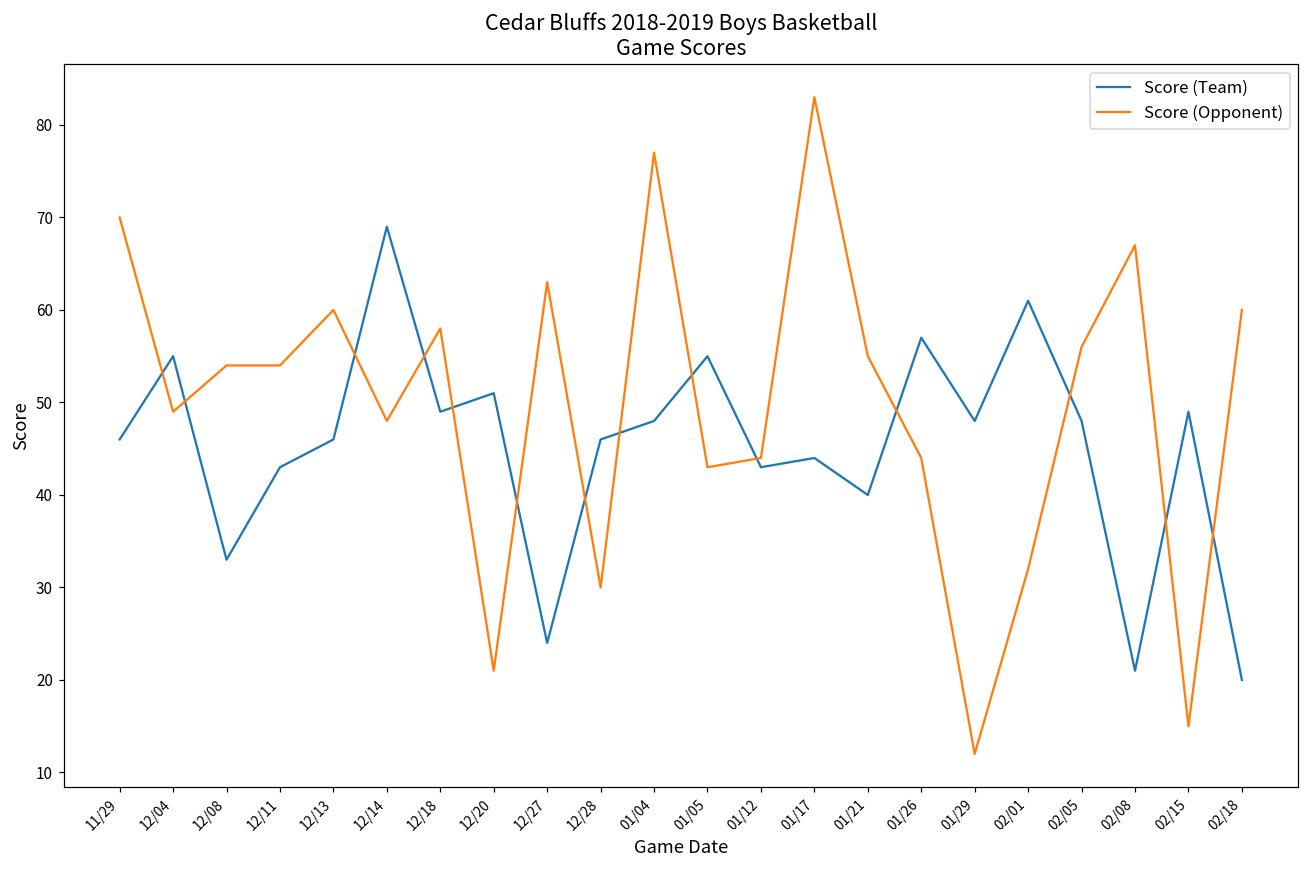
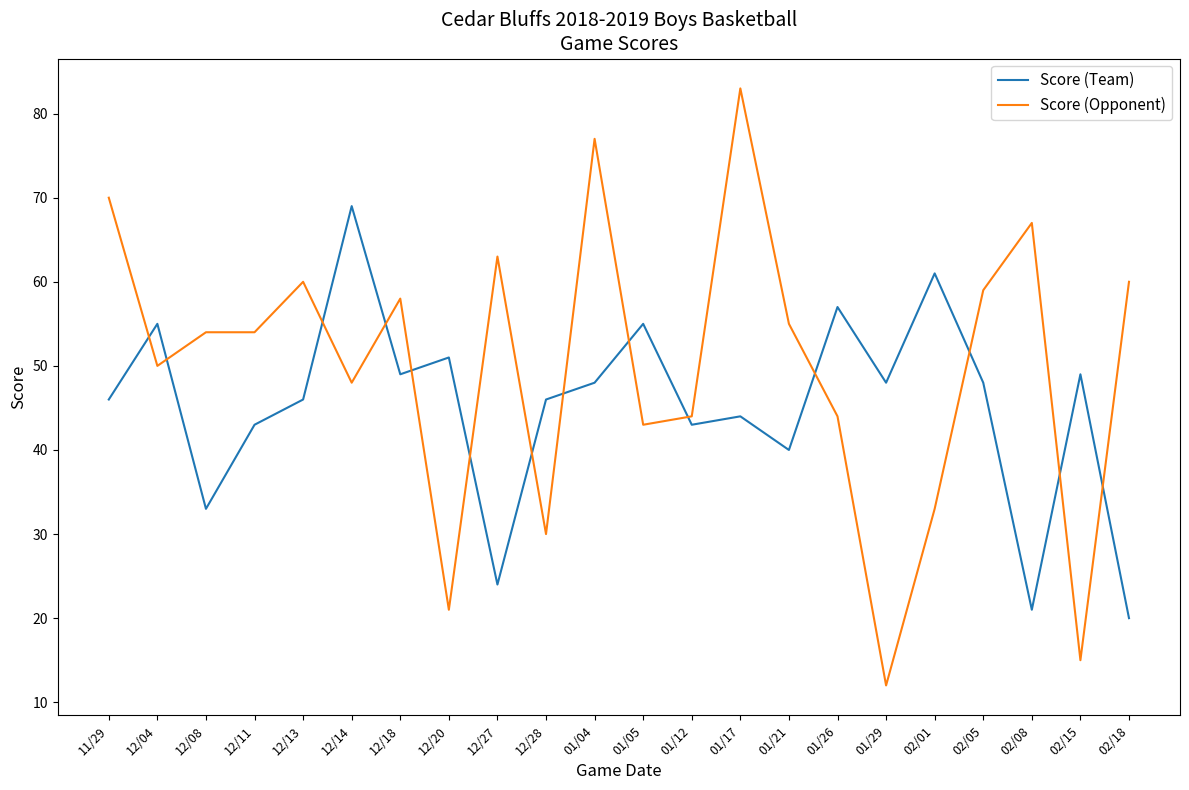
  {
    "Score (Team)": {
      "11/29": 46,
      "12/04": 55,
      "12/08": 33,
      "12/11": 43,
      "12/13": 46,
      "12/14": 69,
      "12/18": 49,
      "12/20": 51,
      "12/27": 24,
      "12/28": 46,
      "01/04": 48,
      "01/05": 55,
      "01/12": 43,
      "01/17": 44,
      "01/21": 40,
      "01/26": 57,
      "01/29": 48,
      "02/01": 61,
      "02/05": 48,
      "02/08": 21,
      "02/15": 49,
      "02/18": 20
    },
    "Score (Opponent)": {
      "11/29": 70,
-     "12/04": 49,
+     "12/04": 50,
      "12/08": 54,
      "12/11": 54,
      "12/13": 60,
      "12/14": 48,
      "12/18": 58,
      "12/20": 21,
      "12/27": 63,
      "12/28": 30,
      "01/04": 77,
      "01/05": 43,
      "01/12": 44,
      "01/17": 83,
      "01/21": 55,
      "01/26": 44,
      "01/29": 12,
-     "02/01": 32,
-     "02/05": 56,
+     "02/01": 33,
+     "02/05": 59,
      "02/08": 67,
      "02/15": 15,
      "02/18": 60
    }
  }
